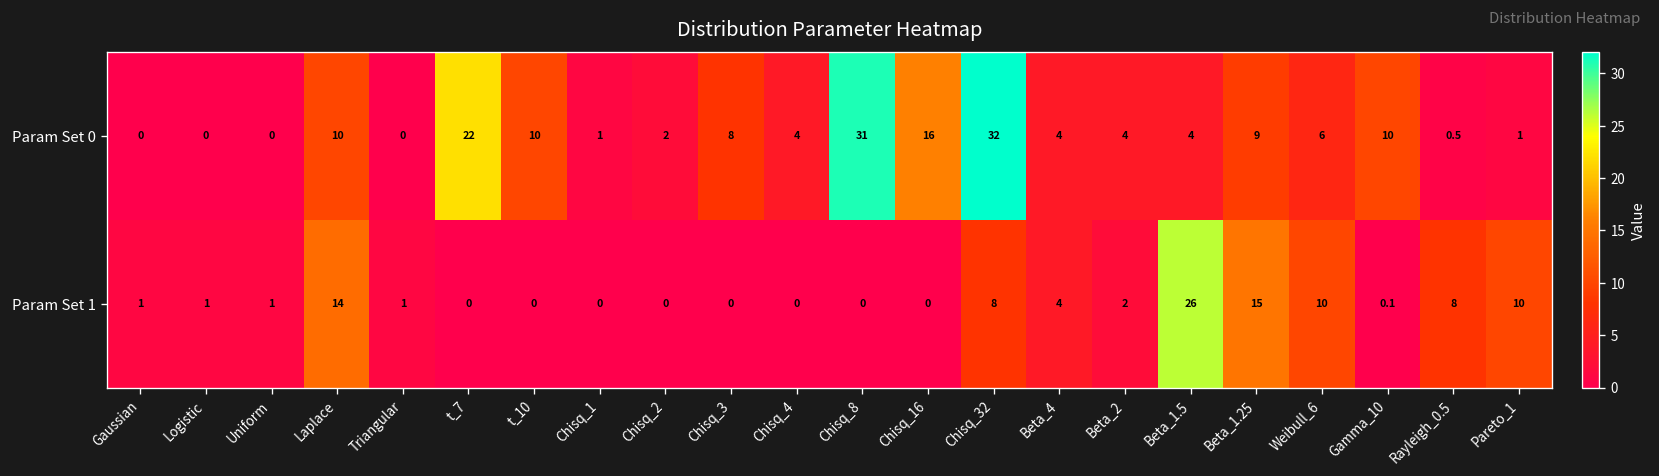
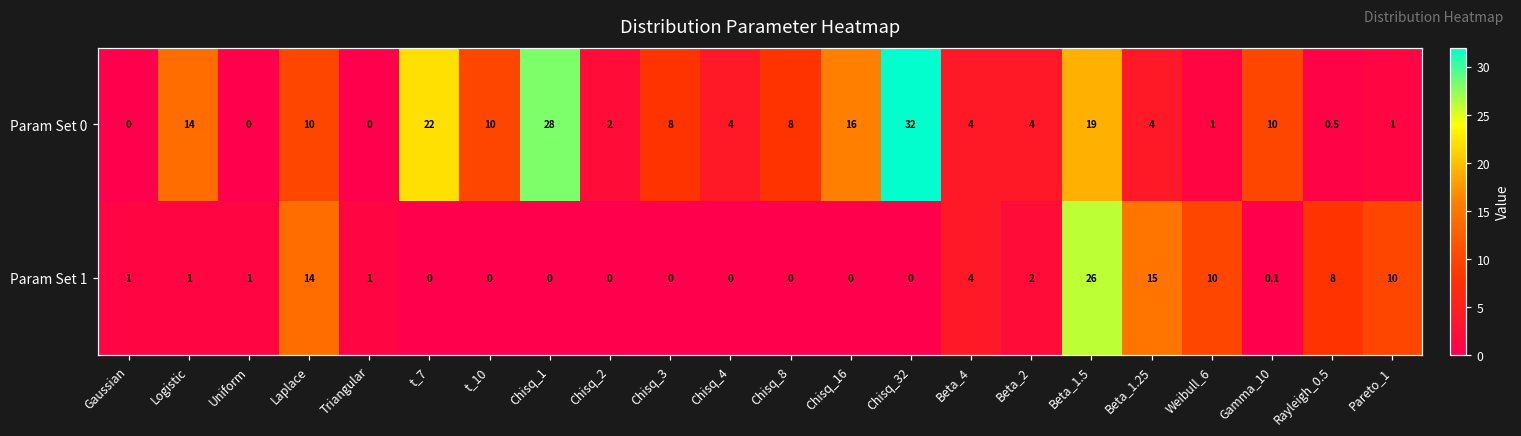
  {
    "Param Set 0": {
      "Gaussian": 0,
-     "Logistic": 0,
+     "Logistic": 14,
      "Uniform": 0,
      "Laplace": 10,
      "Triangular": 0,
      "t_7": 22,
      "t_10": 10,
-     "Chisq_1": 1,
+     "Chisq_1": 28,
      "Chisq_2": 2,
      "Chisq_3": 8,
      "Chisq_4": 4,
-     "Chisq_8": 31,
+     "Chisq_8": 8,
      "Chisq_16": 16,
      "Chisq_32": 32,
      "Beta_4": 4,
      "Beta_2": 4,
-     "Beta_1.5": 4,
-     "Beta_1.25": 9,
-     "Weibull_6": 6,
+     "Beta_1.5": 19,
+     "Beta_1.25": 4,
+     "Weibull_6": 1,
      "Gamma_10": 10,
      "Rayleigh_0.5": 0.5,
      "Pareto_1": 1
    },
    "Param Set 1": {
      "Gaussian": 1,
      "Logistic": 1,
      "Uniform": 1,
      "Laplace": 14,
      "Triangular": 1,
      "t_7": 0,
      "t_10": 0,
      "Chisq_1": 0,
      "Chisq_2": 0,
      "Chisq_3": 0,
      "Chisq_4": 0,
      "Chisq_8": 0,
      "Chisq_16": 0,
-     "Chisq_32": 8,
+     "Chisq_32": 0,
      "Beta_4": 4,
      "Beta_2": 2,
      "Beta_1.5": 26,
      "Beta_1.25": 15,
      "Weibull_6": 10,
      "Gamma_10": 0.1,
      "Rayleigh_0.5": 8,
      "Pareto_1": 10
    }
  }
